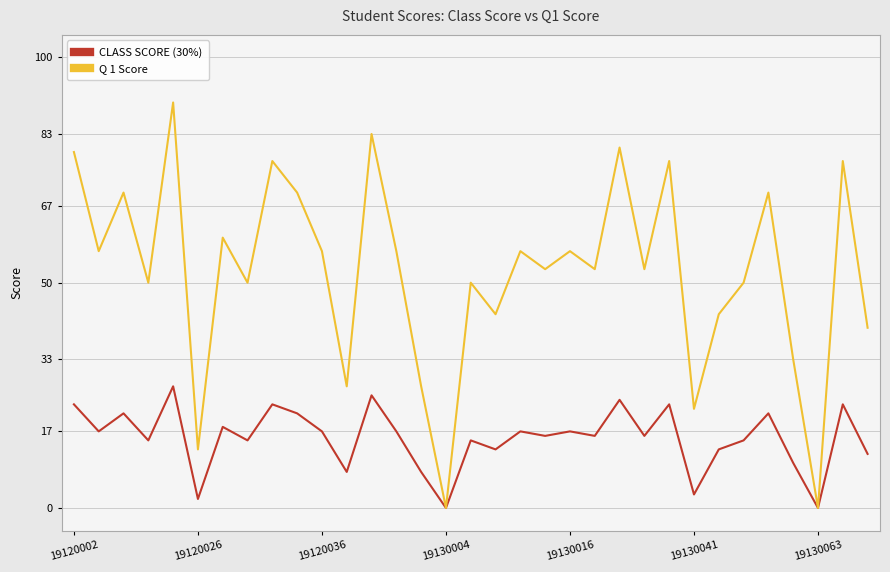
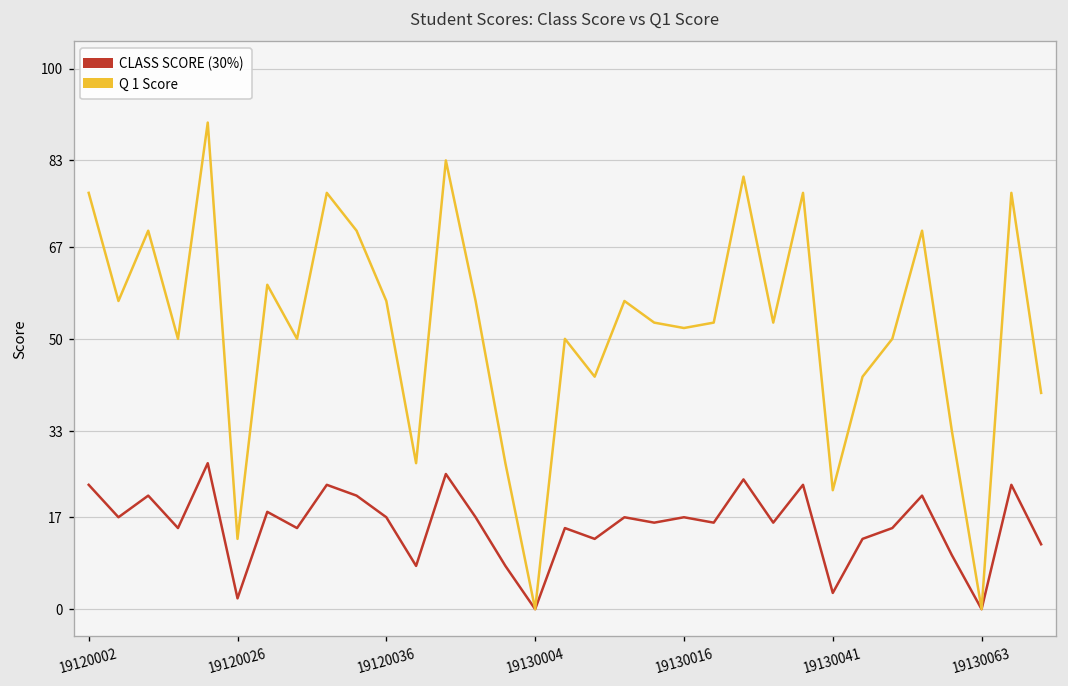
  {
    "CLASS SCORE (30%)": {
      "19120002": 23,
      "19120026": 2,
      "19120036": 17,
      "19130016": 17,
      "19130041": 3
    },
    "Q 1 Score": {
-     "19120002": 79,
+     "19120002": 77,
      "19120026": 13,
      "19120036": 57,
-     "19130016": 57,
+     "19130016": 52,
      "19130041": 22
    }
  }
